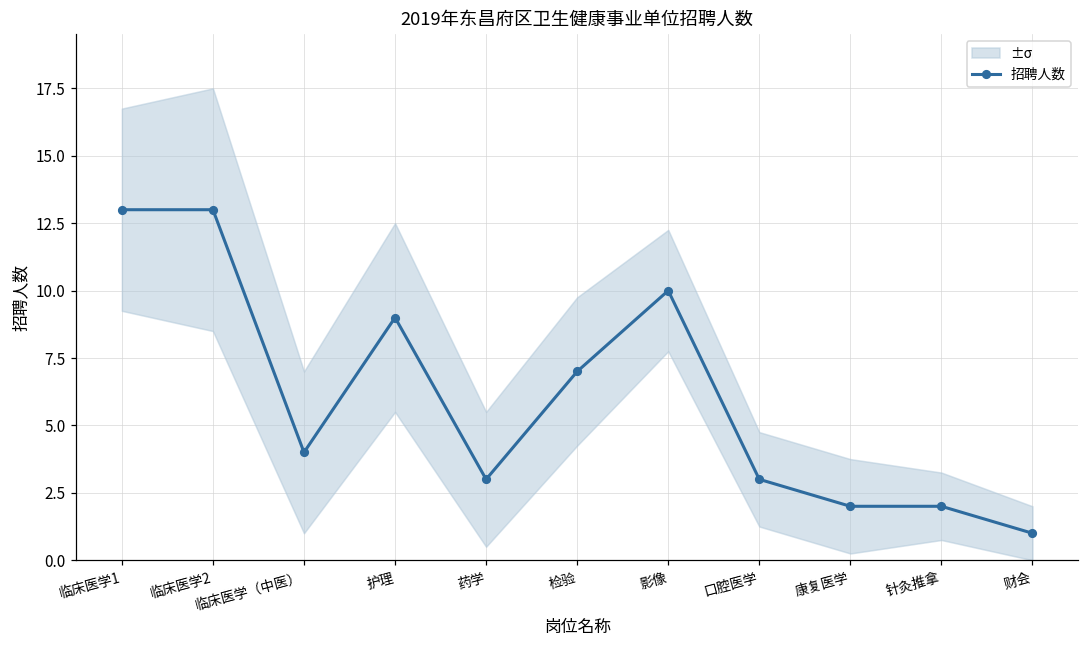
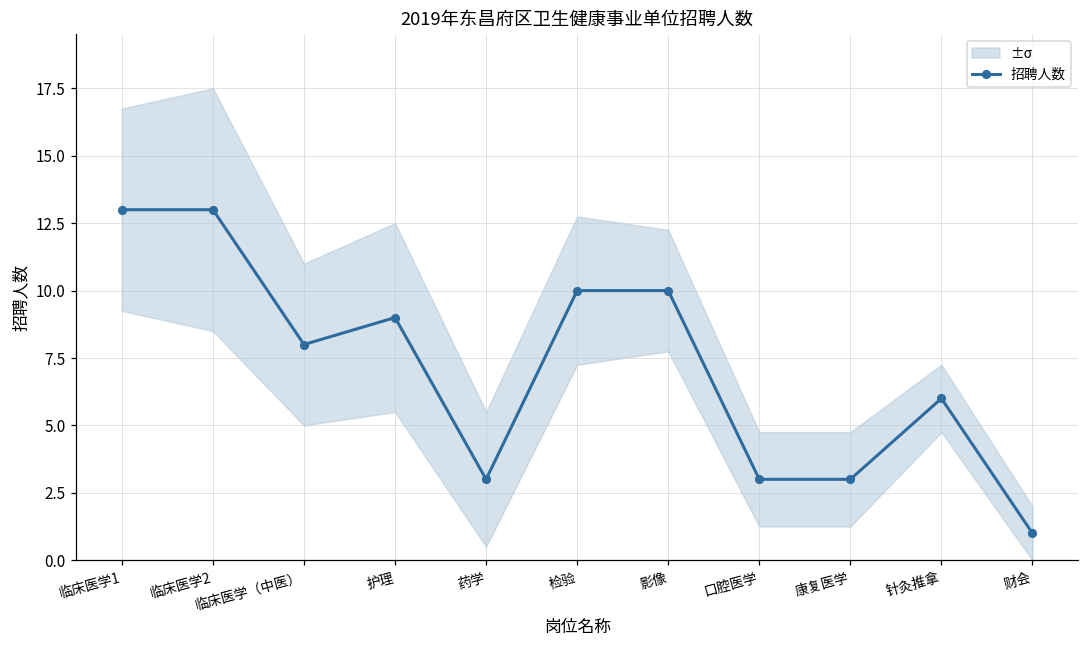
  {
    "招聘人数": {
      "临床医学1": 13,
      "临床医学2": 13,
-     "临床医学（中医）": 4,
+     "临床医学（中医）": 8,
      "护理": 9,
      "药学": 3,
-     "检验": 7,
+     "检验": 10,
      "影像": 10,
      "口腔医学": 3,
-     "康复医学": 2,
-     "针灸推拿": 2,
+     "康复医学": 3,
+     "针灸推拿": 6,
      "财会": 1
    },
    "±σ": {
      "财会": 2
    }
  }
